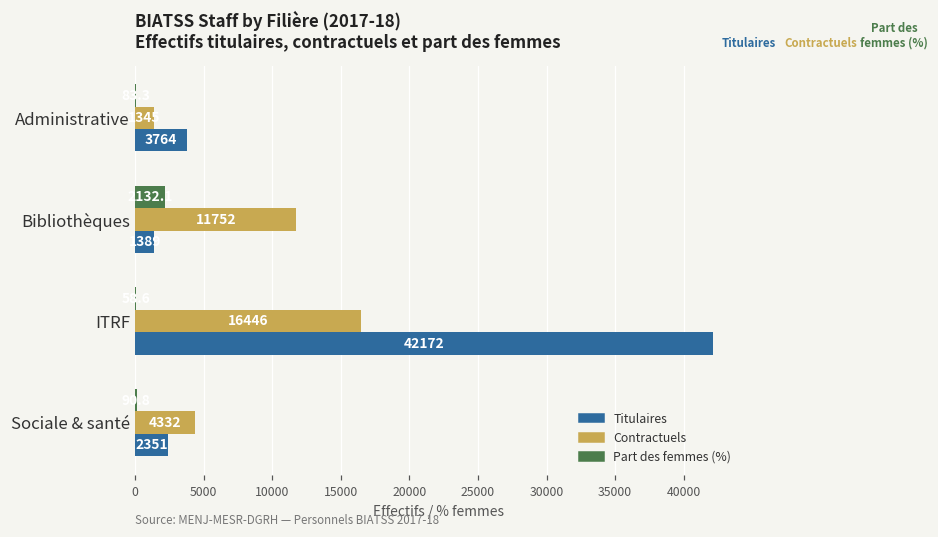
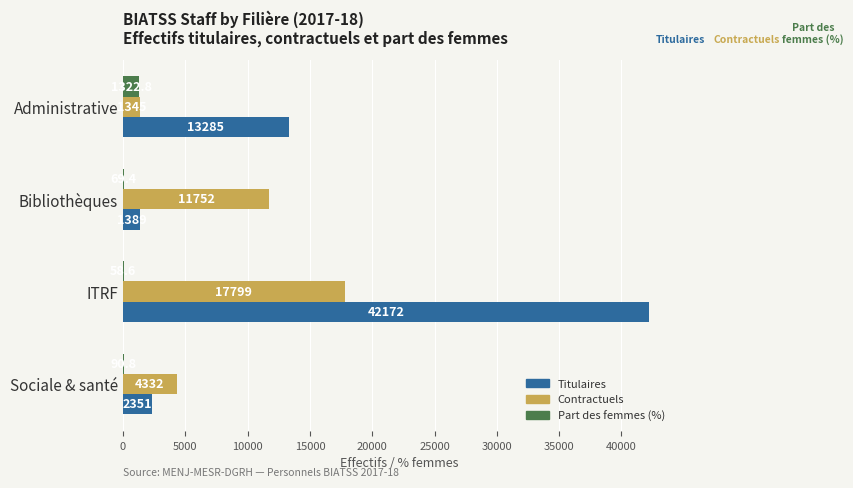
  {
    "Titulaires": {
-     "Administrative": 3764,
+     "Administrative": 13285,
      "Bibliothèques": 1389,
      "ITRF": 42172,
      "Sociale & santé": 2351
    },
    "Contractuels": {
      "Administrative": 1345,
      "Bibliothèques": 11752,
-     "ITRF": 16446,
+     "ITRF": 17799,
      "Sociale & santé": 4332
    },
    "Part des femmes (%)": {
-     "Administrative": 100,
-     "Bibliothèques": 2100
+     "Administrative": 1300,
+     "Bibliothèques": 100
    }
  }
